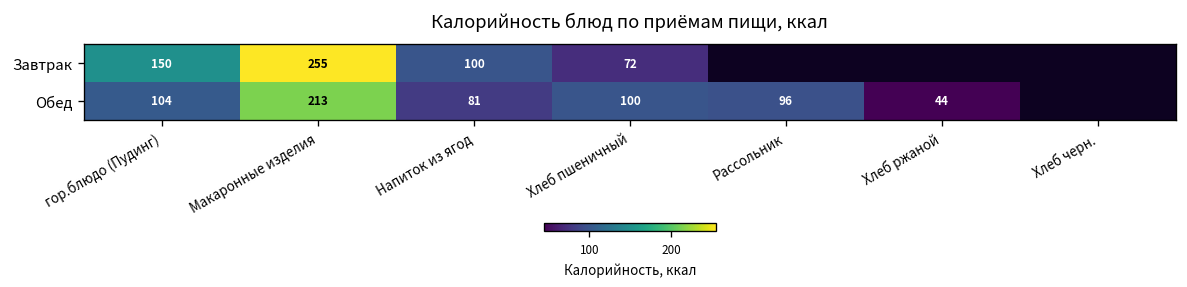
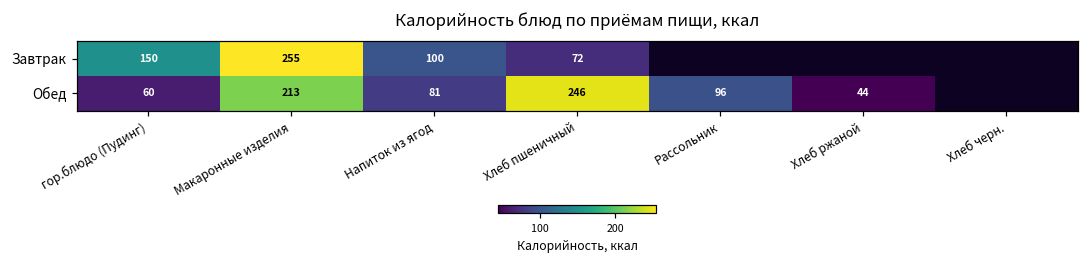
  {
    "Завтрак": {
      "гор.блюдо (Пудинг)": 150,
      "Макаронные изделия": 255,
      "Напиток из ягод": 100,
      "Хлеб пшеничный": 72
    },
    "Обед": {
-     "гор.блюдо (Пудинг)": 104,
+     "гор.блюдо (Пудинг)": 60,
      "Макаронные изделия": 213,
      "Напиток из ягод": 81,
-     "Хлеб пшеничный": 100,
+     "Хлеб пшеничный": 246,
      "Рассольник": 96,
      "Хлеб ржаной": 44
    }
  }
